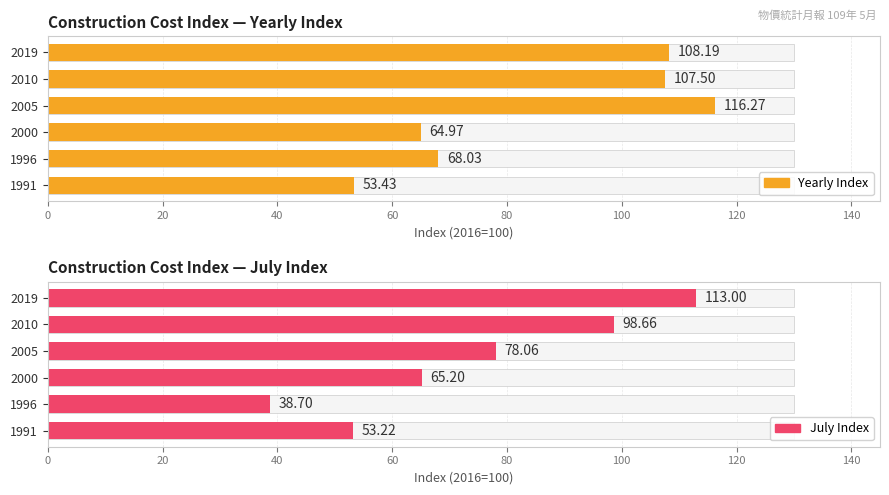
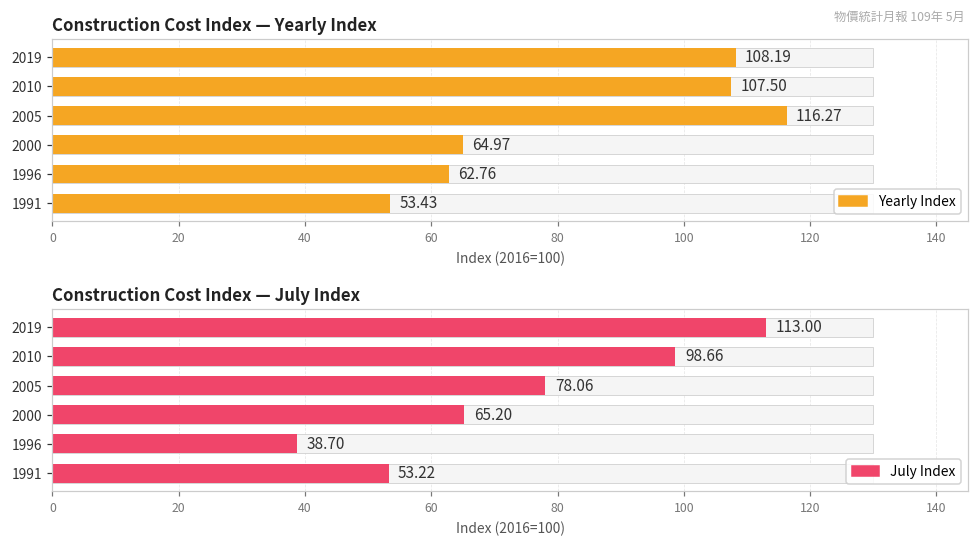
  {
    "Construction Cost Index — Yearly Index": {
      "Yearly Index": {
-       "1996": 68.03
+       "1996": 62.76
      }
    }
  }
